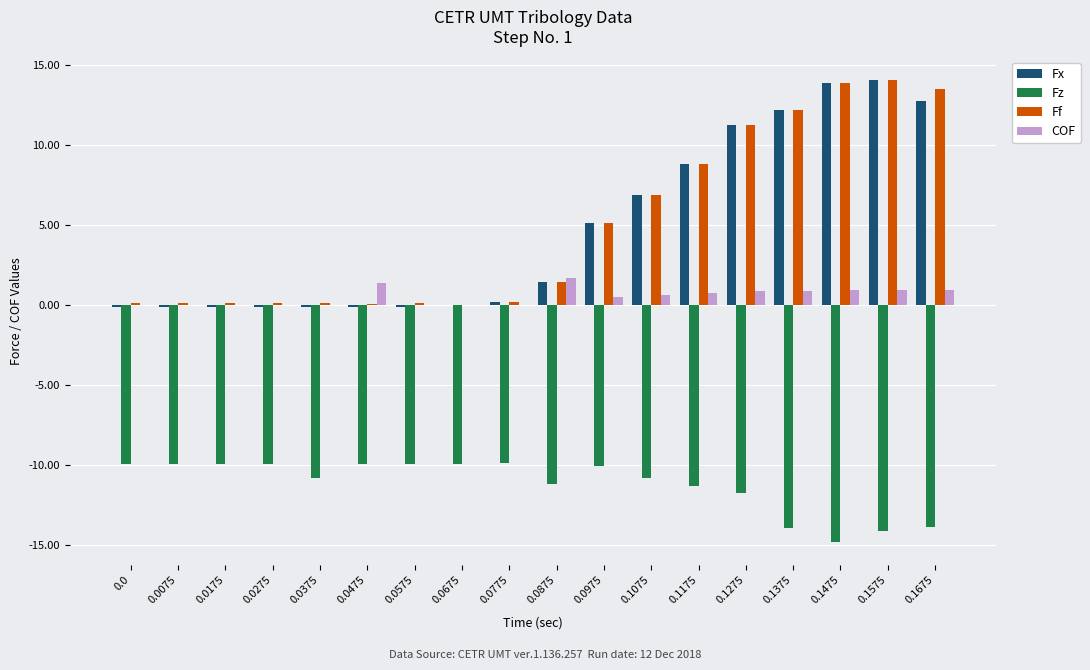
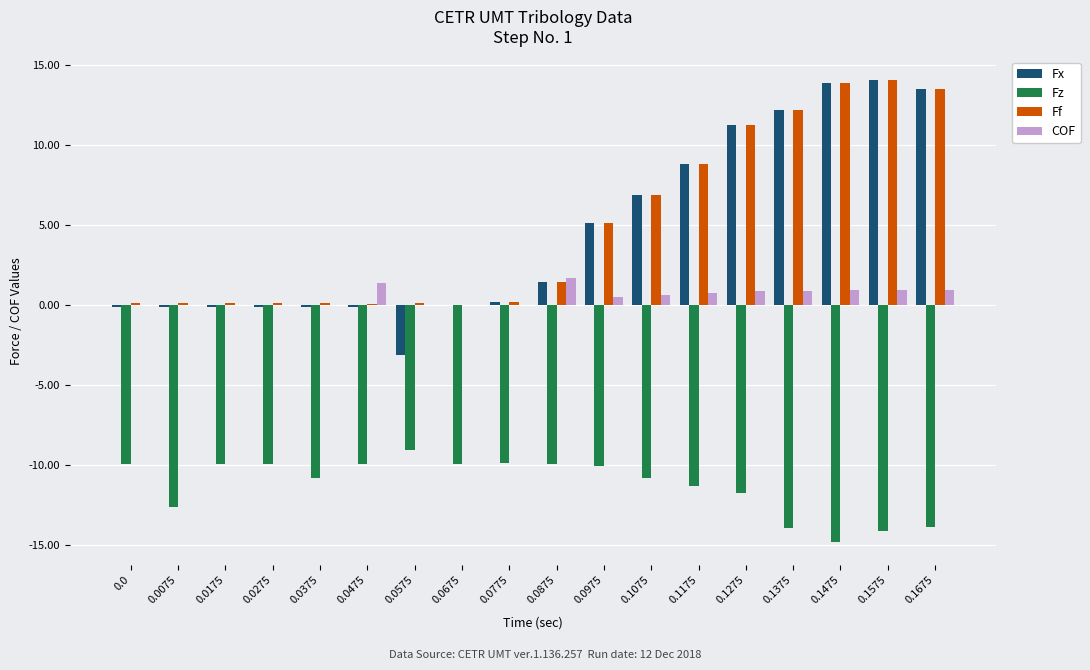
  {
    "Fx": {
-     "0.0575": -0.1,
+     "0.0575": -3.1,
      "0.0775": 0.2,
      "0.0875": 1.5,
      "0.0975": 5.2,
      "0.1075": 6.9,
      "0.1175": 8.8,
      "0.1275": 11.3,
      "0.1375": 12.2,
      "0.1475": 13.9,
      "0.1575": 14.1,
-     "0.1675": 12.8
+     "0.1675": 13.5
    },
    "Fz": {
      "0.0": -9.9,
-     "0.0075": -9.9,
+     "0.0075": -12.6,
      "0.0175": -9.9,
      "0.0275": -9.9,
      "0.0375": -10.8,
      "0.0475": -10.0,
-     "0.0575": -9.9,
+     "0.0575": -9.1,
      "0.0675": -9.9,
      "0.0775": -9.9,
-     "0.0875": -11.2,
+     "0.0875": -9.9,
      "0.0975": -10.1,
      "0.1075": -10.8,
      "0.1175": -11.3,
      "0.1275": -11.7,
      "0.1375": -14.0,
      "0.1475": -14.8,
      "0.1575": -14.1,
      "0.1675": -13.8
    },
    "Ff": {
      "0.0775": 0.2,
      "0.0875": 1.5,
      "0.0975": 5.2,
      "0.1075": 6.9,
      "0.1175": 8.8,
      "0.1275": 11.3,
      "0.1375": 12.2,
      "0.1475": 13.9,
      "0.1575": 14.1,
      "0.1675": 13.5
    },
    "COF": {
      "0.0475": 1.4,
      "0.0875": 1.7,
      "0.0975": 0.5,
      "0.1075": 0.6,
      "0.1175": 0.8,
      "0.1275": 0.9,
      "0.1375": 0.9,
      "0.1475": 0.9,
      "0.1575": 1.0,
      "0.1675": 1.0
    }
  }
